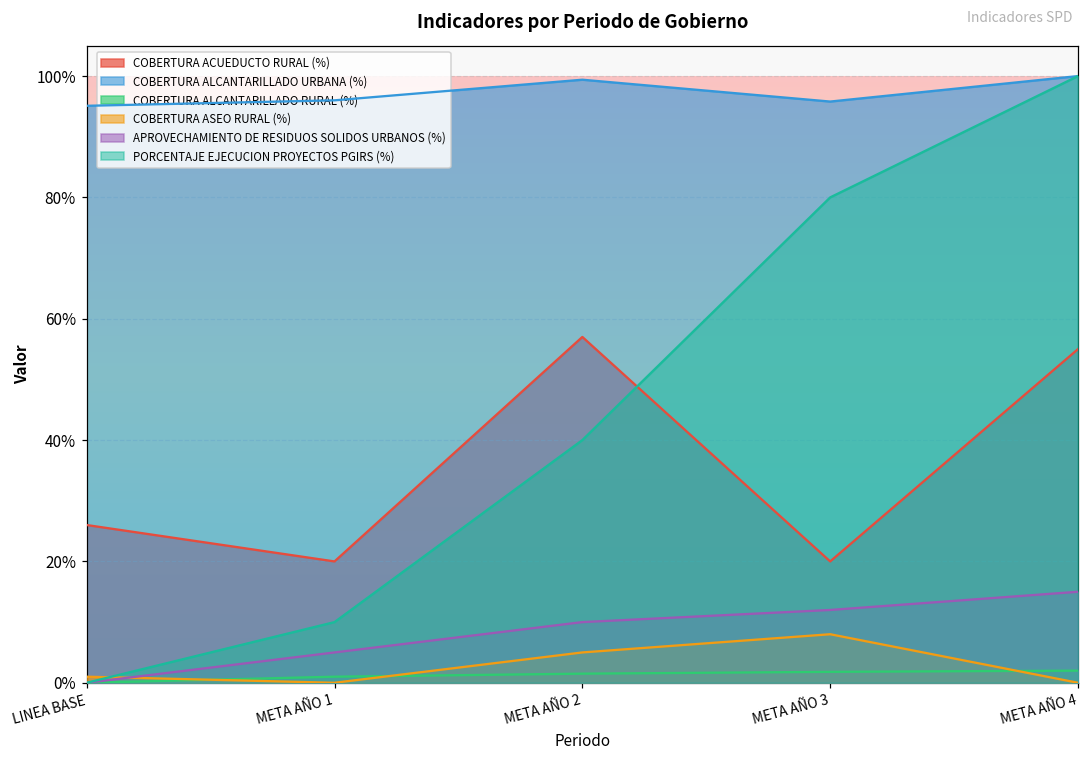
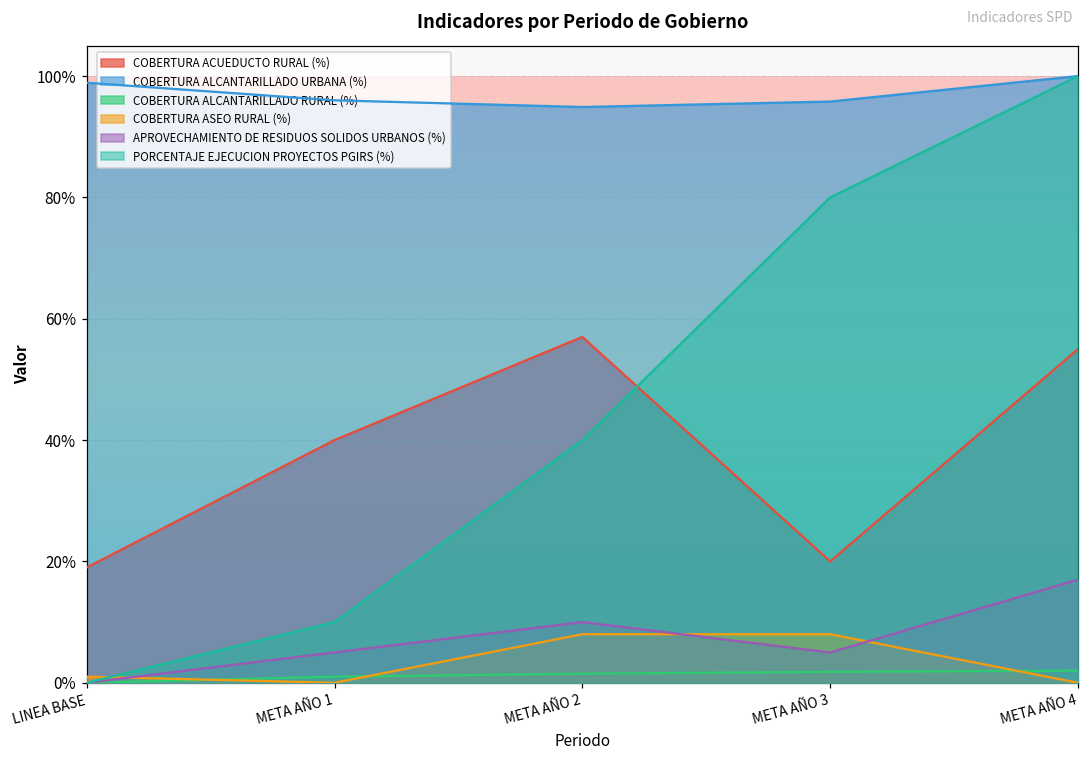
  {
    "COBERTURA ACUEDUCTO RURAL (%)": {
-     "LINEA BASE": "26%",
-     "META AÑO 1": "20%",
+     "LINEA BASE": "19%",
+     "META AÑO 1": "40%",
      "META AÑO 2": "57%",
      "META AÑO 3": "20%",
      "META AÑO 4": "55%"
    },
    "COBERTURA ALCANTARILLADO URBANA (%)": {
-     "LINEA BASE": "95%",
-     "META AÑO 2": "99%",
+     "LINEA BASE": "99%",
+     "META AÑO 2": "95%",
      "META AÑO 3": "96%"
    },
    "COBERTURA ASEO RURAL (%)": {
      "LINEA BASE": "1%",
      "META AÑO 1": "0%",
-     "META AÑO 2": "5%",
+     "META AÑO 2": "8%",
      "META AÑO 3": "8%",
      "META AÑO 4": "0%"
    },
    "APROVECHAMIENTO DE RESIDUOS SOLIDOS URBANOS (%)": {
      "META AÑO 1": "5%",
      "META AÑO 2": "10%",
-     "META AÑO 3": "12%",
-     "META AÑO 4": "15%"
+     "META AÑO 3": "5%",
+     "META AÑO 4": "17%"
    }
  }
